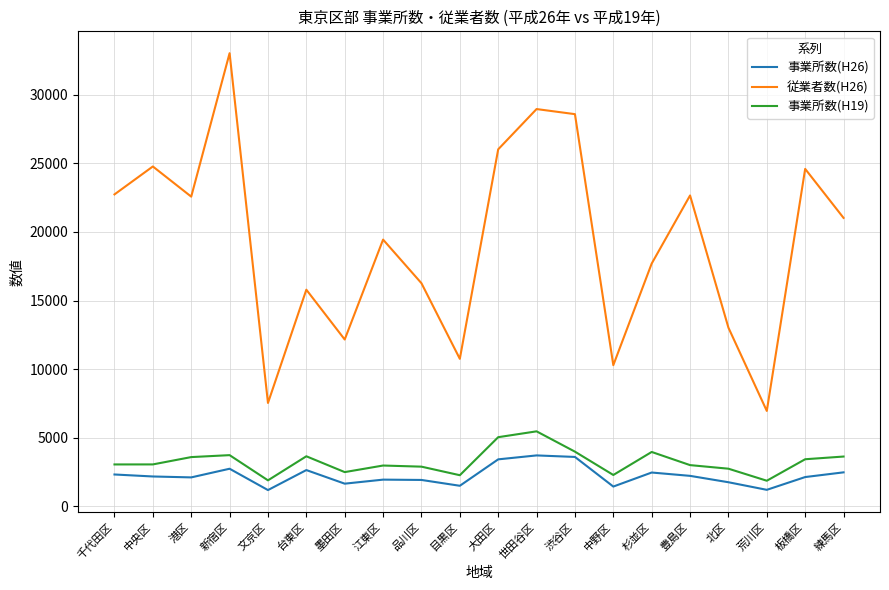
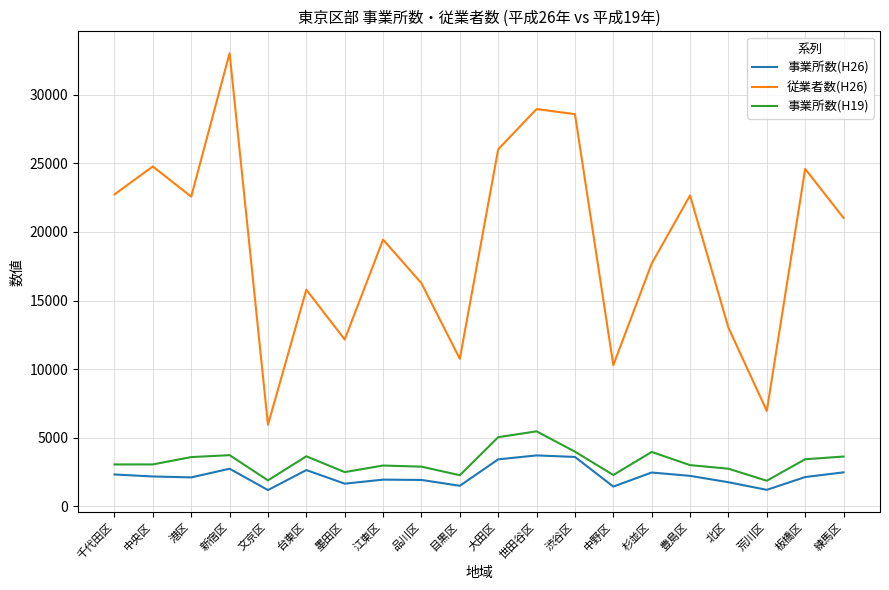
  {
    "事業所数(H26)": {
      "千代田区": 2300,
      "中央区": 2200,
      "港区": 2100,
      "新宿区": 2700,
      "文京区": 1200,
      "台東区": 2600,
      "墨田区": 1700,
      "江東区": 2000,
      "品川区": 1900,
      "目黒区": 1500,
      "大田区": 3400,
      "世田谷区": 3700,
      "渋谷区": 3600,
      "中野区": 1400,
      "杉並区": 2500,
      "豊島区": 2200,
      "北区": 1800,
      "荒川区": 1200,
      "板橋区": 2100,
      "練馬区": 2500
    },
    "従業者数(H26)": {
      "千代田区": 22700,
      "中央区": 24800,
      "港区": 22600,
      "新宿区": 33000,
-     "文京区": 7500,
+     "文京区": 6000,
      "台東区": 15800,
      "墨田区": 12200,
      "江東区": 19400,
      "品川区": 16300,
      "目黒区": 10800,
      "大田区": 26000,
      "世田谷区": 29000,
      "渋谷区": 28600,
      "中野区": 10300,
      "杉並区": 17700,
      "豊島区": 22700,
      "北区": 13000,
      "荒川区": 7000,
      "板橋区": 24600,
      "練馬区": 21000
    },
    "事業所数(H19)": {
      "千代田区": 3100,
      "中央区": 3100,
      "港区": 3600,
      "新宿区": 3700,
      "文京区": 1900,
      "台東区": 3700,
      "墨田区": 2500,
      "江東区": 3000,
      "品川区": 2900,
      "目黒区": 2300,
      "大田区": 5000,
      "世田谷区": 5500,
      "渋谷区": 4000,
      "中野区": 2300,
      "杉並区": 4000,
      "豊島区": 3000,
      "北区": 2700,
      "荒川区": 1900,
      "板橋区": 3400,
      "練馬区": 3600
    }
  }
